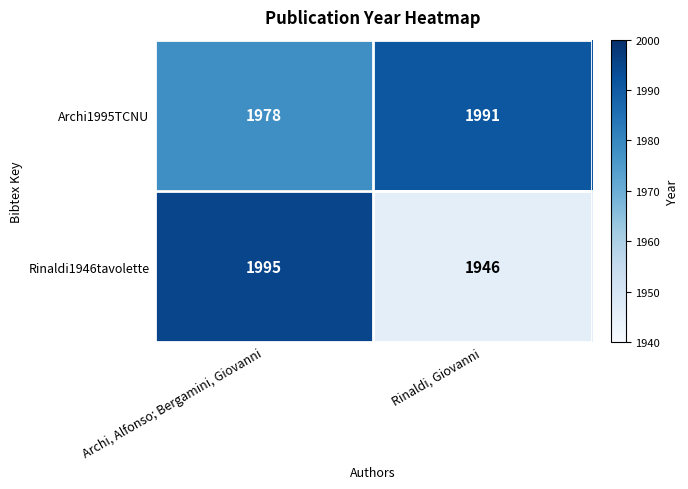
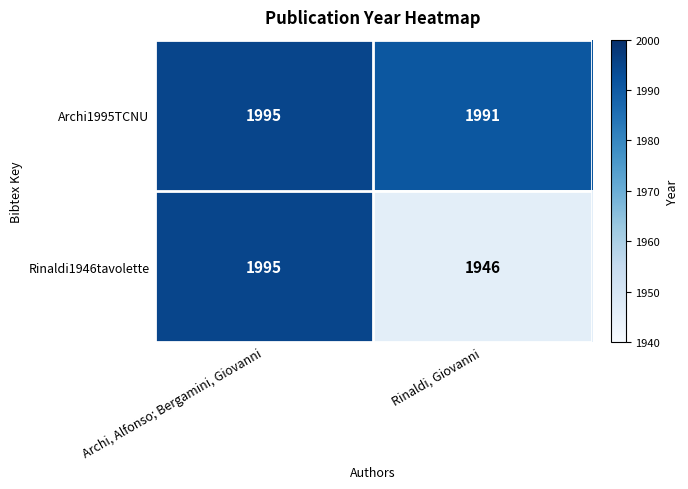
  {
    "Archi1995TCNU": {
-     "Archi, Alfonso; Bergamini, Giovanni": 1978,
+     "Archi, Alfonso; Bergamini, Giovanni": 1995,
      "Rinaldi, Giovanni": 1991
    },
    "Rinaldi1946tavolette": {
      "Archi, Alfonso; Bergamini, Giovanni": 1995,
      "Rinaldi, Giovanni": 1946
    }
  }
